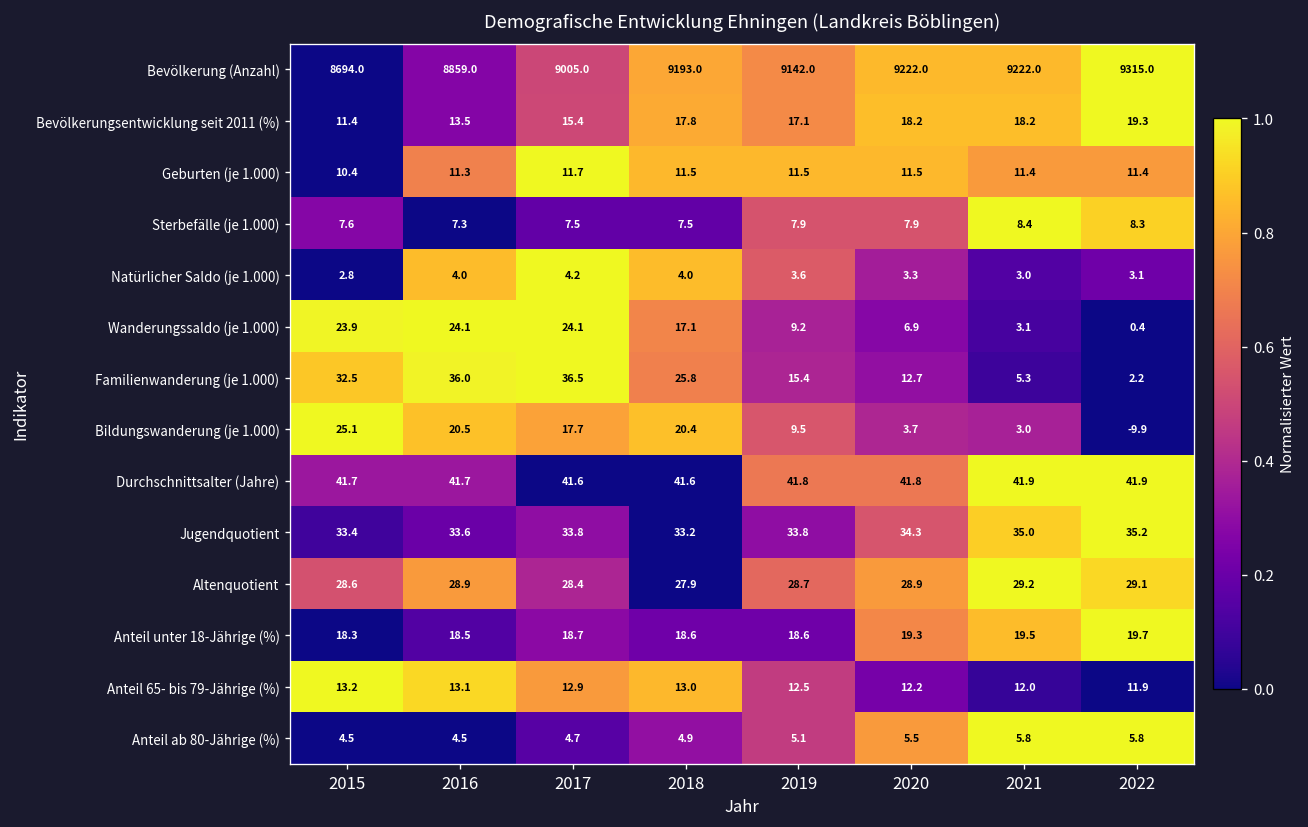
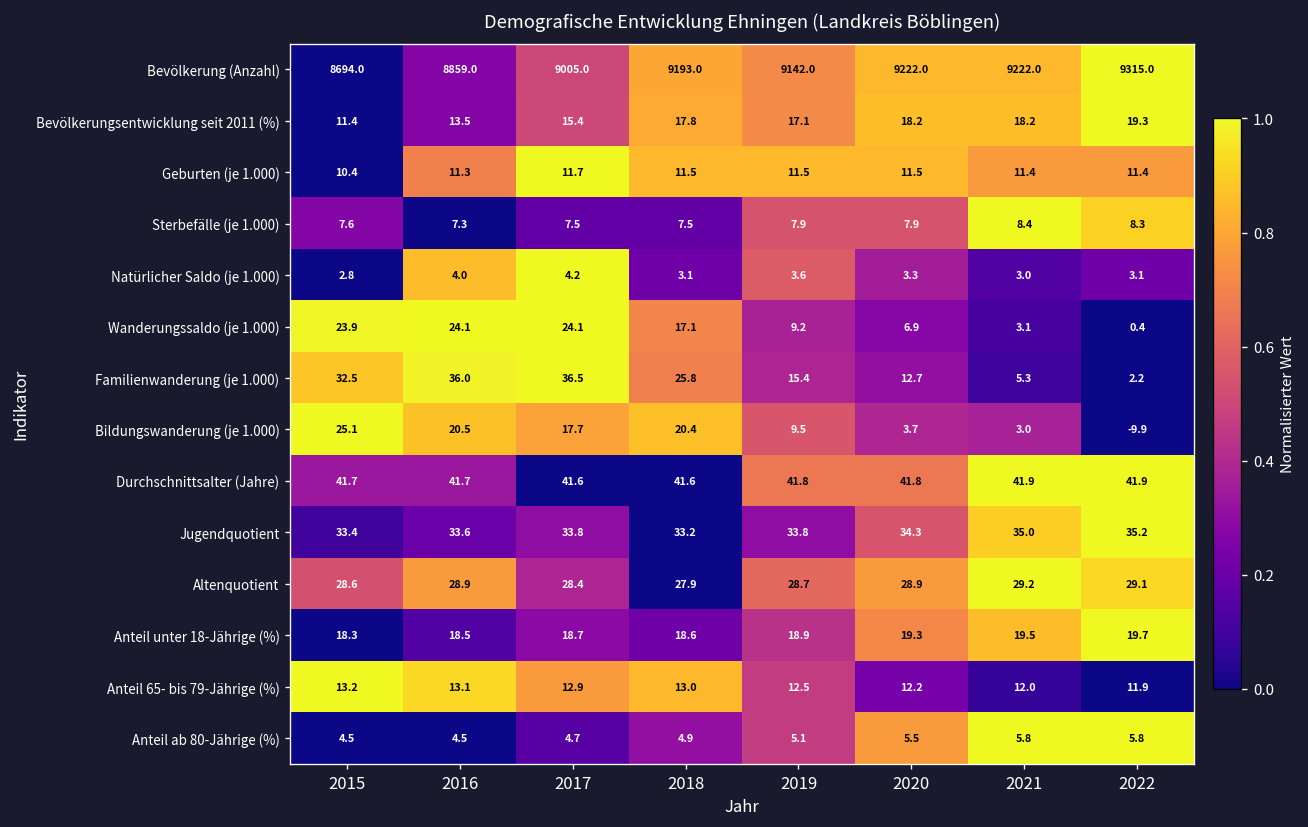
  {
    "Bevölkerung (Anzahl)": {
      "2015": 8694.0,
      "2016": 8859.0,
      "2017": 9005.0,
      "2018": 9193.0,
      "2019": 9142.0,
      "2020": 9222.0,
      "2021": 9222.0,
      "2022": 9315.0
    },
    "Bevölkerungsentwicklung seit 2011 (%)": {
      "2015": 11.4,
      "2016": 13.5,
      "2017": 15.4,
      "2018": 17.8,
      "2019": 17.1,
      "2020": 18.2,
      "2021": 18.2,
      "2022": 19.3
    },
    "Geburten (je 1.000)": {
      "2015": 10.4,
      "2016": 11.3,
      "2017": 11.7,
      "2018": 11.5,
      "2019": 11.5,
      "2020": 11.5,
      "2021": 11.4,
      "2022": 11.4
    },
    "Sterbefälle (je 1.000)": {
      "2015": 7.6,
      "2016": 7.3,
      "2017": 7.5,
      "2018": 7.5,
      "2019": 7.9,
      "2020": 7.9,
      "2021": 8.4,
      "2022": 8.3
    },
    "Natürlicher Saldo (je 1.000)": {
      "2015": 2.8,
      "2016": 4.0,
      "2017": 4.2,
-     "2018": 4.0,
+     "2018": 3.1,
      "2019": 3.6,
      "2020": 3.3,
      "2021": 3.0,
      "2022": 3.1
    },
    "Wanderungssaldo (je 1.000)": {
      "2015": 23.9,
      "2016": 24.1,
      "2017": 24.1,
      "2018": 17.1,
      "2019": 9.2,
      "2020": 6.9,
      "2021": 3.1,
      "2022": 0.4
    },
    "Familienwanderung (je 1.000)": {
      "2015": 32.5,
      "2016": 36.0,
      "2017": 36.5,
      "2018": 25.8,
      "2019": 15.4,
      "2020": 12.7,
      "2021": 5.3,
      "2022": 2.2
    },
    "Bildungswanderung (je 1.000)": {
      "2015": 25.1,
      "2016": 20.5,
      "2017": 17.7,
      "2018": 20.4,
      "2019": 9.5,
      "2020": 3.7,
      "2021": 3.0,
      "2022": -9.9
    },
    "Durchschnittsalter (Jahre)": {
      "2015": 41.7,
      "2016": 41.7,
      "2017": 41.6,
      "2018": 41.6,
      "2019": 41.8,
      "2020": 41.8,
      "2021": 41.9,
      "2022": 41.9
    },
    "Jugendquotient": {
      "2015": 33.4,
      "2016": 33.6,
      "2017": 33.8,
      "2018": 33.2,
      "2019": 33.8,
      "2020": 34.3,
      "2021": 35.0,
      "2022": 35.2
    },
    "Altenquotient": {
      "2015": 28.6,
      "2016": 28.9,
      "2017": 28.4,
      "2018": 27.9,
      "2019": 28.7,
      "2020": 28.9,
      "2021": 29.2,
      "2022": 29.1
    },
    "Anteil unter 18-Jährige (%)": {
      "2015": 18.3,
      "2016": 18.5,
      "2017": 18.7,
      "2018": 18.6,
-     "2019": 18.6,
+     "2019": 18.9,
      "2020": 19.3,
      "2021": 19.5,
      "2022": 19.7
    },
    "Anteil 65- bis 79-Jährige (%)": {
      "2015": 13.2,
      "2016": 13.1,
      "2017": 12.9,
      "2018": 13.0,
      "2019": 12.5,
      "2020": 12.2,
      "2021": 12.0,
      "2022": 11.9
    },
    "Anteil ab 80-Jährige (%)": {
      "2015": 4.5,
      "2016": 4.5,
      "2017": 4.7,
      "2018": 4.9,
      "2019": 5.1,
      "2020": 5.5,
      "2021": 5.8,
      "2022": 5.8
    }
  }
